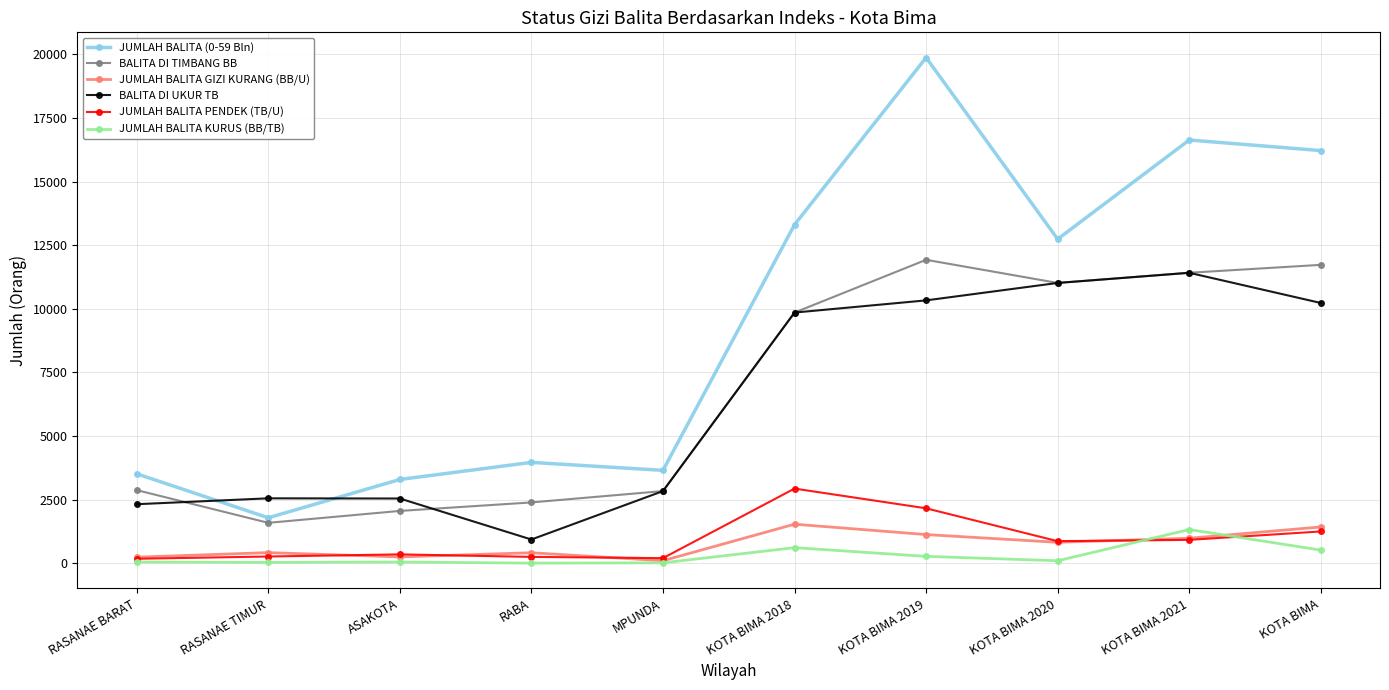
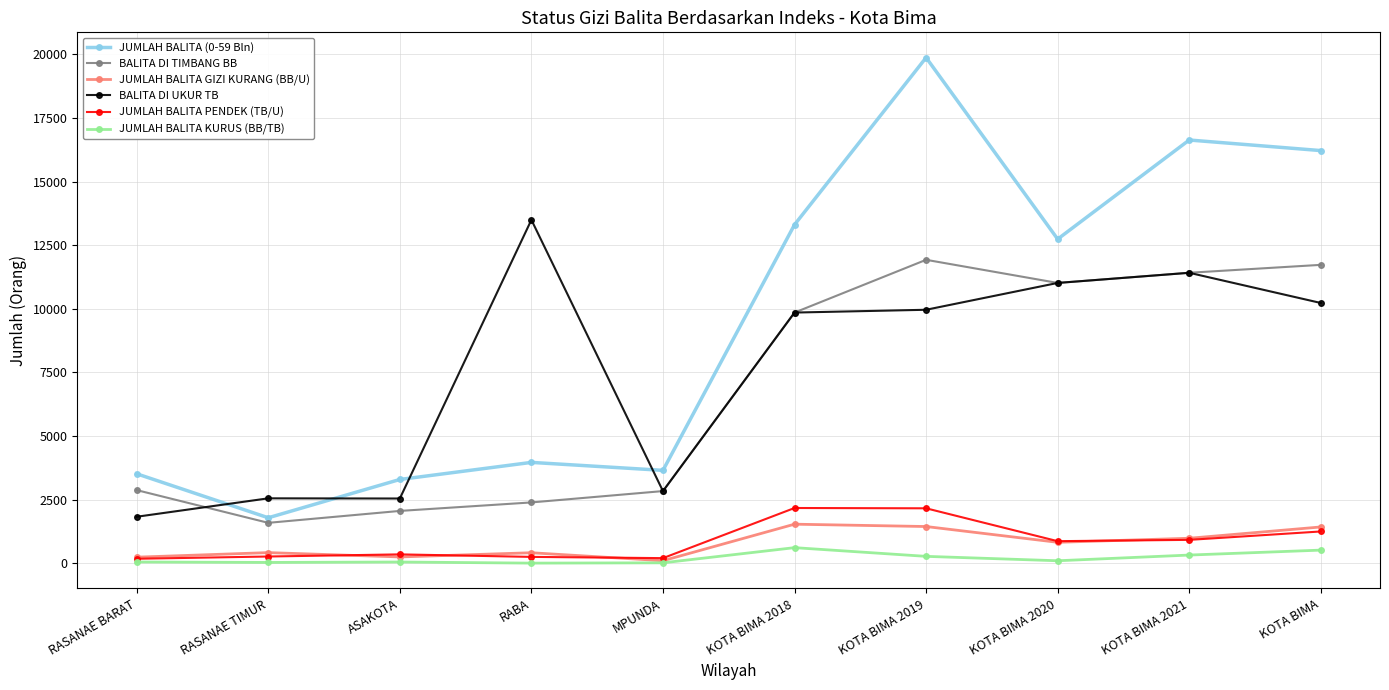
  {
    "JUMLAH BALITA (0-59 Bln)": {
      "RASANAE BARAT": 3500,
      "RASANAE TIMUR": 1800,
      "ASAKOTA": 3300,
      "RABA": 4000,
      "MPUNDA": 3700,
      "KOTA BIMA 2018": 13300,
      "KOTA BIMA 2019": 19900,
      "KOTA BIMA 2020": 12700,
      "KOTA BIMA 2021": 16600,
      "KOTA BIMA": 16200
    },
    "BALITA DI TIMBANG BB": {
      "RASANAE BARAT": 2900,
      "RASANAE TIMUR": 1600,
      "ASAKOTA": 2100,
      "RABA": 2400,
      "KOTA BIMA 2019": 11900,
      "KOTA BIMA": 11700
    },
    "JUMLAH BALITA GIZI KURANG (BB/U)": {
      "RASANAE TIMUR": 400,
      "RABA": 400,
      "KOTA BIMA 2018": 1500,
-     "KOTA BIMA 2019": 1100,
+     "KOTA BIMA 2019": 1400,
      "KOTA BIMA": 1400
    },
    "BALITA DI UKUR TB": {
-     "RASANAE BARAT": 2300,
+     "RASANAE BARAT": 1800,
      "RASANAE TIMUR": 2600,
      "ASAKOTA": 2500,
-     "RABA": 900,
-     "KOTA BIMA 2019": 10300,
+     "RABA": 13500,
+     "KOTA BIMA 2019": 10000,
      "KOTA BIMA": 10200
    },
    "JUMLAH BALITA PENDEK (TB/U)": {
      "RASANAE TIMUR": 300,
      "RABA": 300,
      "MPUNDA": 200,
-     "KOTA BIMA 2018": 2900,
+     "KOTA BIMA 2018": 2200,
      "KOTA BIMA 2019": 2200,
      "KOTA BIMA": 1300
    },
    "JUMLAH BALITA KURUS (BB/TB)": {
      "RASANAE BARAT": 100,
      "RASANAE TIMUR": 0,
      "ASAKOTA": 100,
      "RABA": 0,
      "KOTA BIMA 2018": 600,
      "KOTA BIMA 2019": 300,
      "KOTA BIMA 2020": 100,
-     "KOTA BIMA 2021": 1300,
+     "KOTA BIMA 2021": 300,
      "KOTA BIMA": 500
    }
  }
